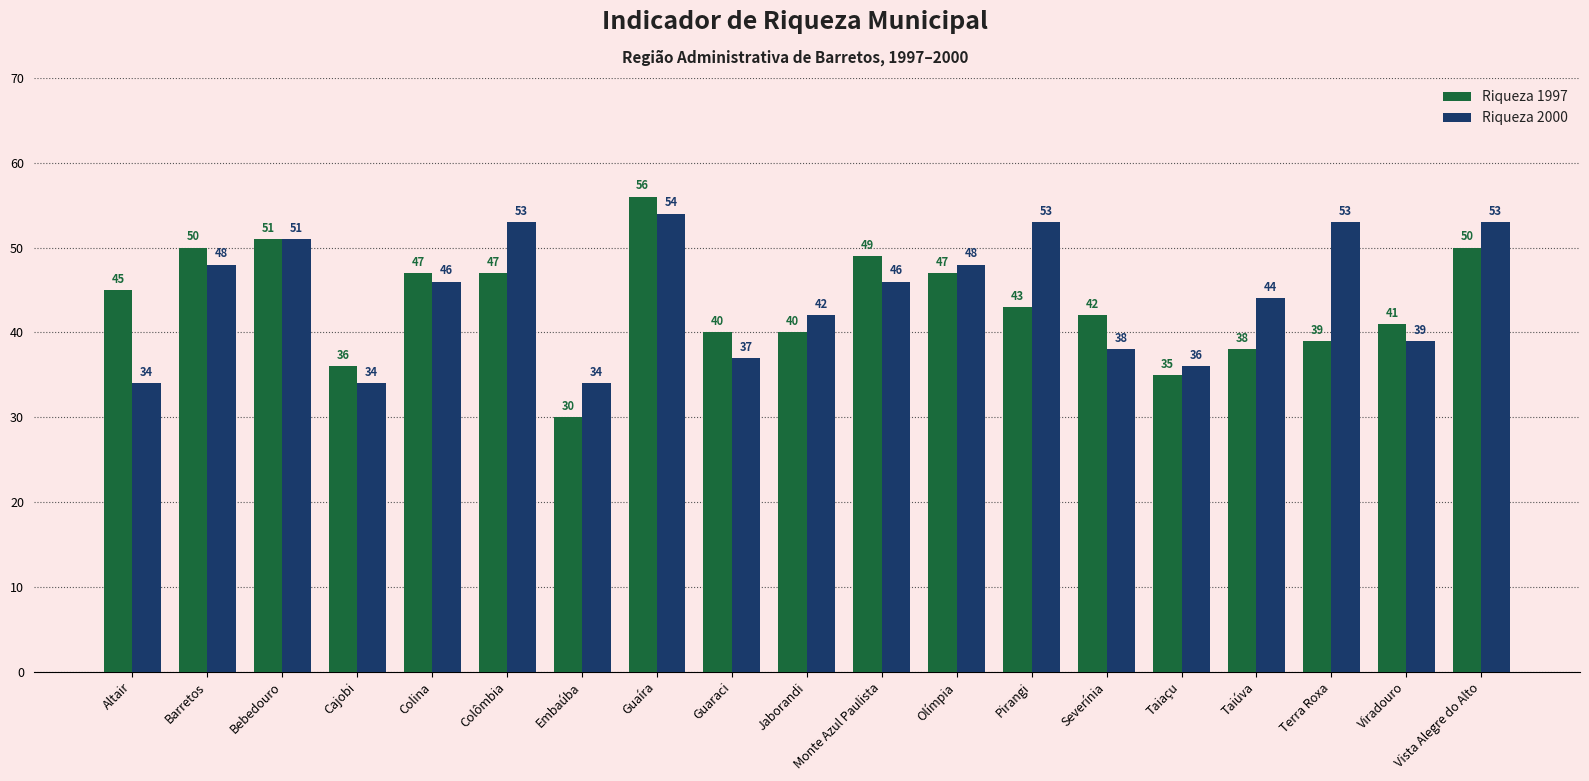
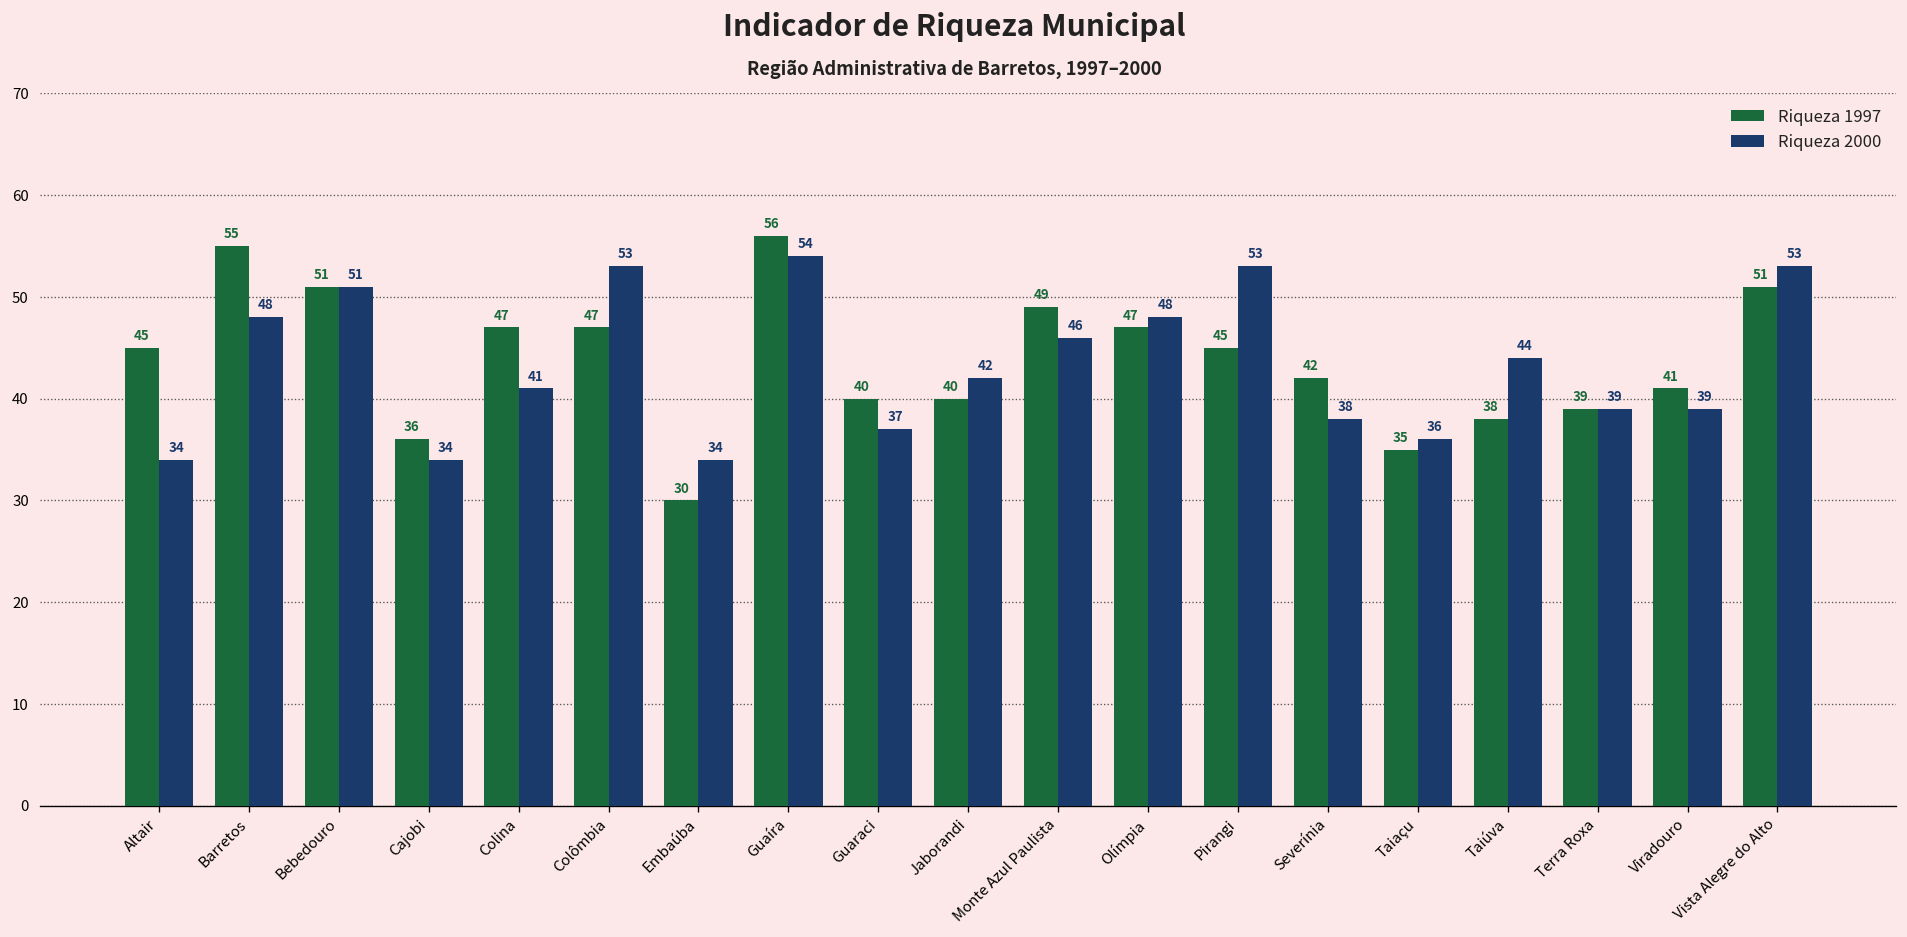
  {
    "Riqueza 1997": {
      "Altair": 45,
-     "Barretos": 50,
+     "Barretos": 55,
      "Bebedouro": 51,
      "Cajobi": 36,
      "Colina": 47,
      "Colômbia": 47,
      "Embaúba": 30,
      "Guaíra": 56,
      "Guaraci": 40,
      "Jaborandi": 40,
      "Monte Azul Paulista": 49,
      "Olímpia": 47,
-     "Pirangi": 43,
+     "Pirangi": 45,
      "Severínia": 42,
      "Taiaçu": 35,
      "Taiúva": 38,
      "Terra Roxa": 39,
      "Viradouro": 41,
-     "Vista Alegre do Alto": 50
+     "Vista Alegre do Alto": 51
    },
    "Riqueza 2000": {
      "Altair": 34,
      "Barretos": 48,
      "Bebedouro": 51,
      "Cajobi": 34,
-     "Colina": 46,
+     "Colina": 41,
      "Colômbia": 53,
      "Embaúba": 34,
      "Guaíra": 54,
      "Guaraci": 37,
      "Jaborandi": 42,
      "Monte Azul Paulista": 46,
      "Olímpia": 48,
      "Pirangi": 53,
      "Severínia": 38,
      "Taiaçu": 36,
      "Taiúva": 44,
-     "Terra Roxa": 53,
+     "Terra Roxa": 39,
      "Viradouro": 39,
      "Vista Alegre do Alto": 53
    }
  }
